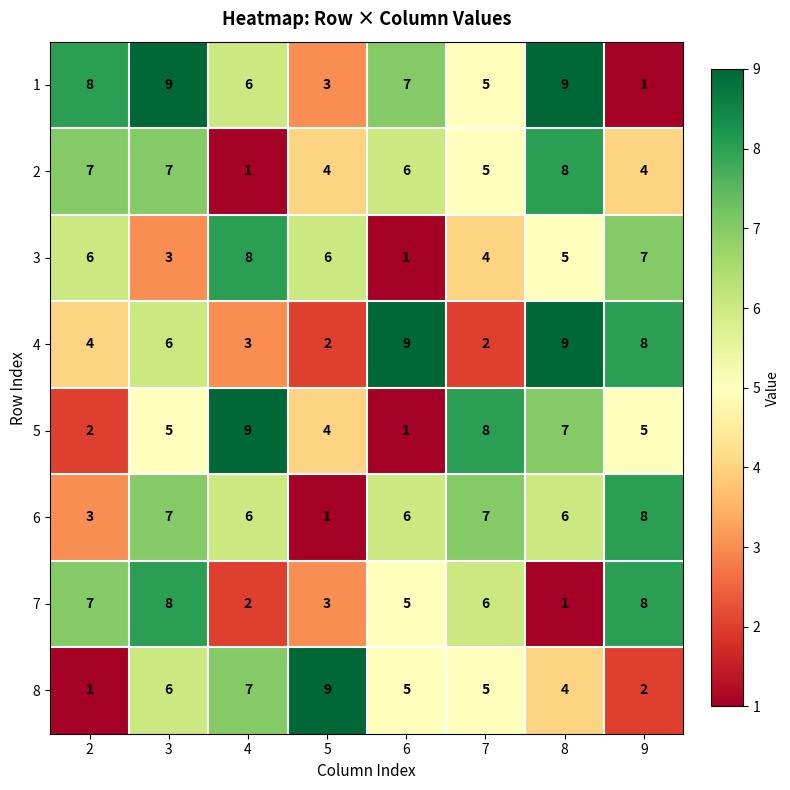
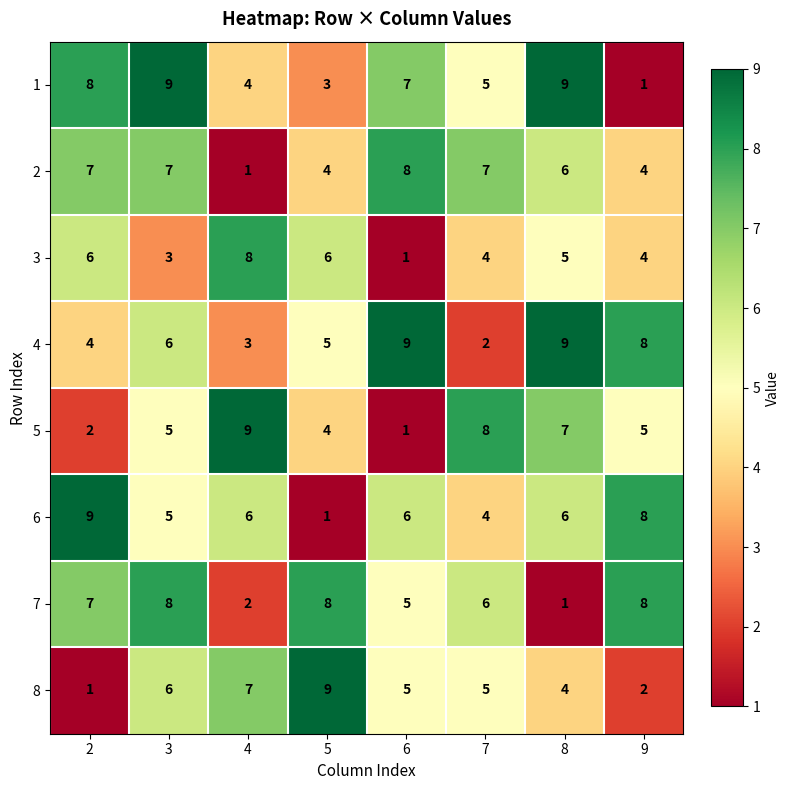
  {
    "1": {
      "2": 8,
      "3": 9,
-     "4": 6,
+     "4": 4,
      "5": 3,
      "6": 7,
      "7": 5,
      "8": 9,
      "9": 1
    },
    "2": {
      "2": 7,
      "3": 7,
      "4": 1,
      "5": 4,
-     "6": 6,
-     "7": 5,
-     "8": 8,
+     "6": 8,
+     "7": 7,
+     "8": 6,
      "9": 4
    },
    "3": {
      "2": 6,
      "3": 3,
      "4": 8,
      "5": 6,
      "6": 1,
      "7": 4,
      "8": 5,
-     "9": 7
+     "9": 4
    },
    "4": {
      "2": 4,
      "3": 6,
      "4": 3,
-     "5": 2,
+     "5": 5,
      "6": 9,
      "7": 2,
      "8": 9,
      "9": 8
    },
    "5": {
      "2": 2,
      "3": 5,
      "4": 9,
      "5": 4,
      "6": 1,
      "7": 8,
      "8": 7,
      "9": 5
    },
    "6": {
-     "2": 3,
-     "3": 7,
+     "2": 9,
+     "3": 5,
      "4": 6,
      "5": 1,
      "6": 6,
-     "7": 7,
+     "7": 4,
      "8": 6,
      "9": 8
    },
    "7": {
      "2": 7,
      "3": 8,
      "4": 2,
-     "5": 3,
+     "5": 8,
      "6": 5,
      "7": 6,
      "8": 1,
      "9": 8
    },
    "8": {
      "2": 1,
      "3": 6,
      "4": 7,
      "5": 9,
      "6": 5,
      "7": 5,
      "8": 4,
      "9": 2
    }
  }
